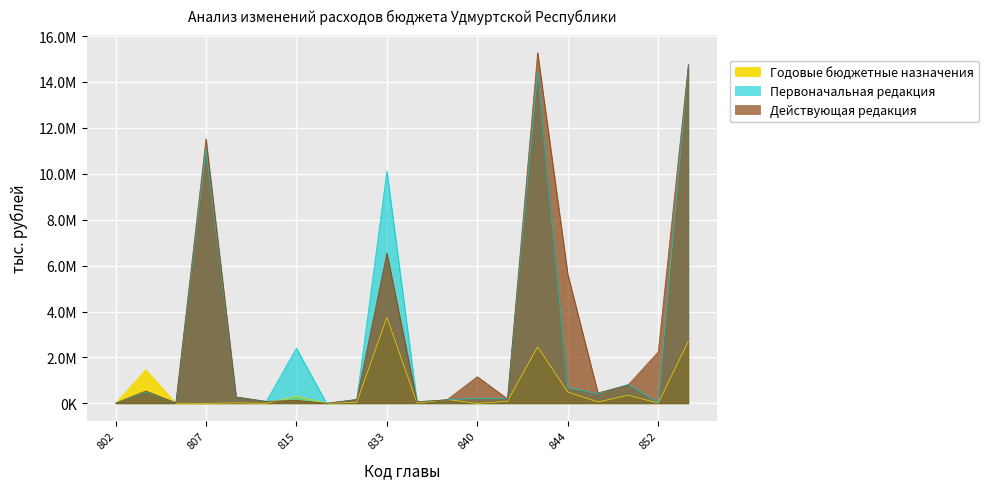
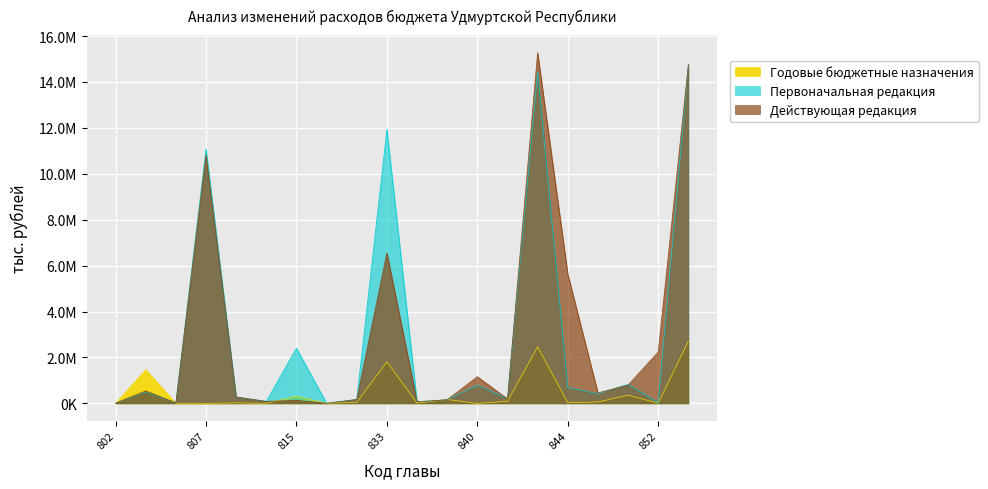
  {
    "Годовые бюджетные назначения": {
      "807": 0,
      "815": 300000,
-     "833": 3700000,
+     "833": 1800000,
      "840": 0,
-     "844": 500000
+     "844": 0
    },
    "Первоначальная редакция": {
      "807": 11100000,
      "815": 2400000,
-     "833": 10100000,
-     "840": 200000,
+     "833": 11900000,
+     "840": 800000,
      "844": 700000
    },
    "Действующая редакция": {
-     "807": 11500000,
+     "807": 10800000,
      "815": 100000,
      "833": 6600000,
      "840": 1200000,
      "844": 5600000,
      "852": 2200000
    }
  }
